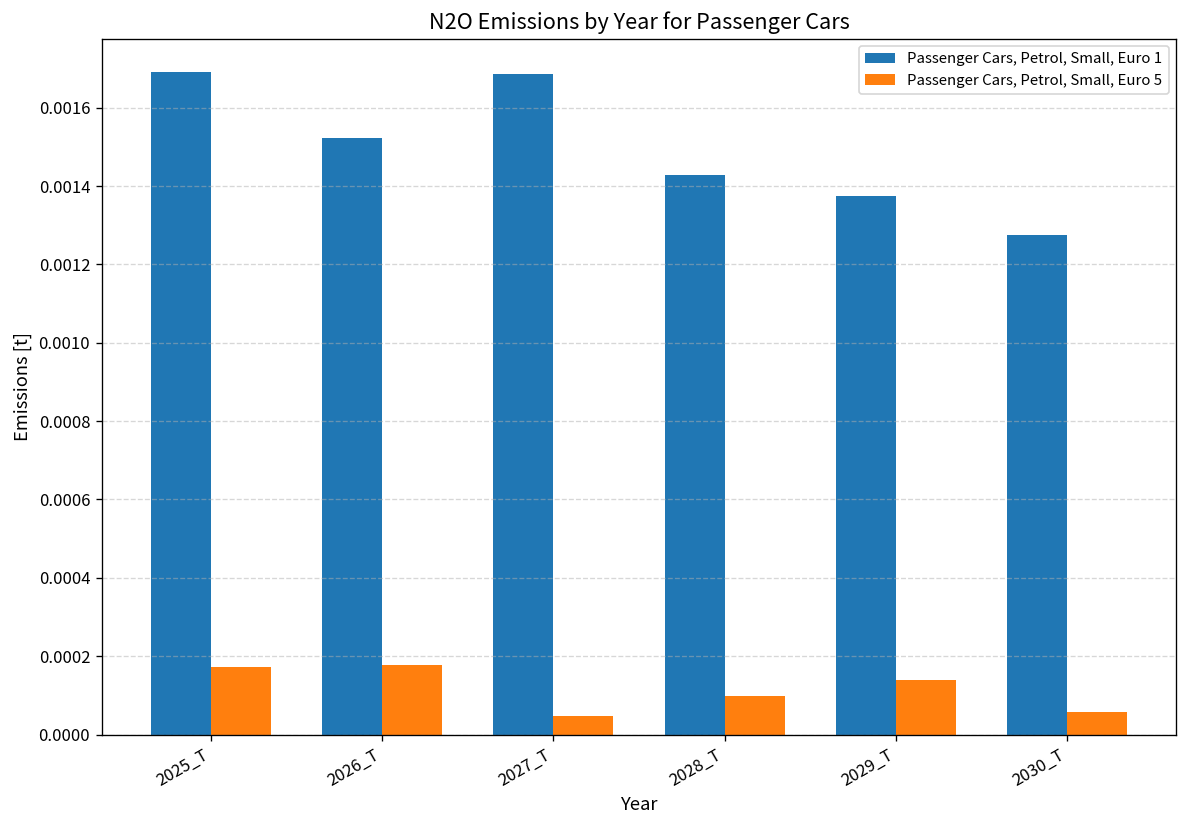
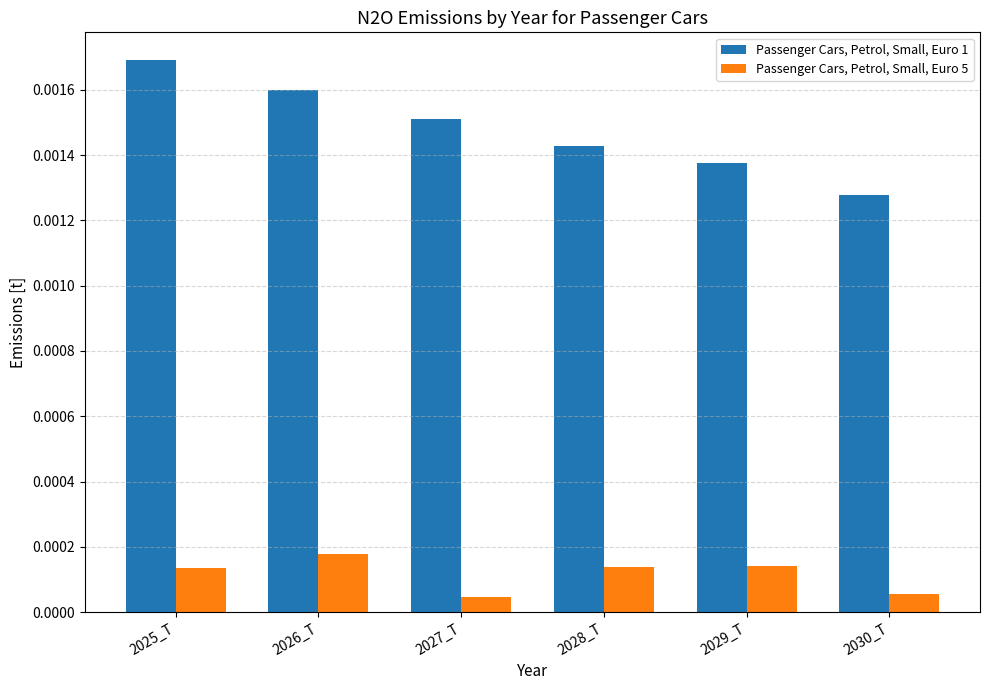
  {
    "Passenger Cars, Petrol, Small, Euro 1": {
      "2025_T": 0.00169,
-     "2026_T": 0.00152,
-     "2027_T": 0.00169,
+     "2026_T": 0.00160,
+     "2027_T": 0.00151,
      "2028_T": 0.00143,
      "2029_T": 0.00138,
      "2030_T": 0.00128
    },
    "Passenger Cars, Petrol, Small, Euro 5": {
-     "2025_T": 0.00017,
+     "2025_T": 0.00013,
      "2026_T": 0.00018,
      "2027_T": 0.00005,
-     "2028_T": 0.00010,
+     "2028_T": 0.00014,
      "2029_T": 0.00014,
      "2030_T": 0.00006
    }
  }
